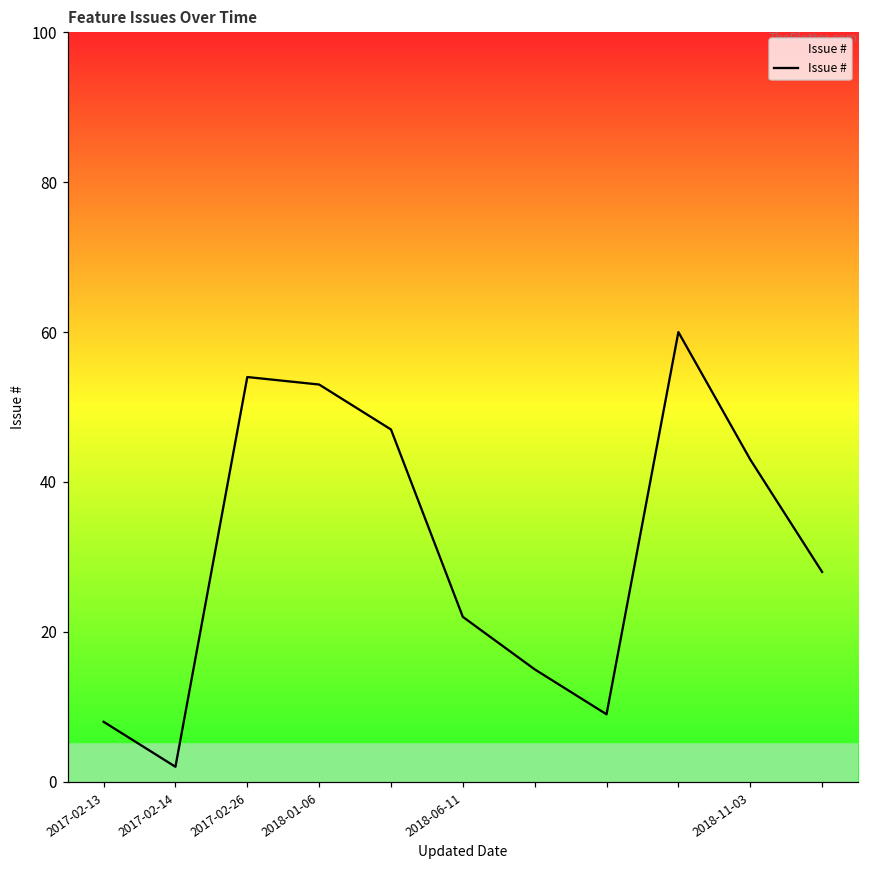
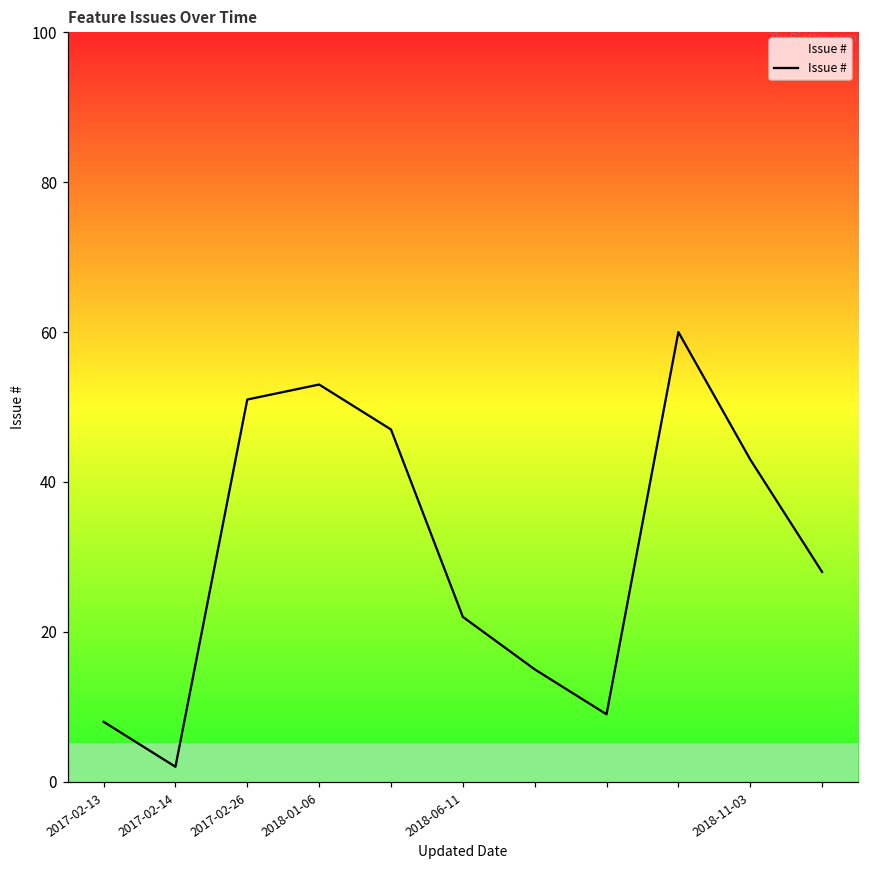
  {
    "2017-02-13": 8,
-   "2017-02-26": 54
+   "2017-02-26": 51
  }
